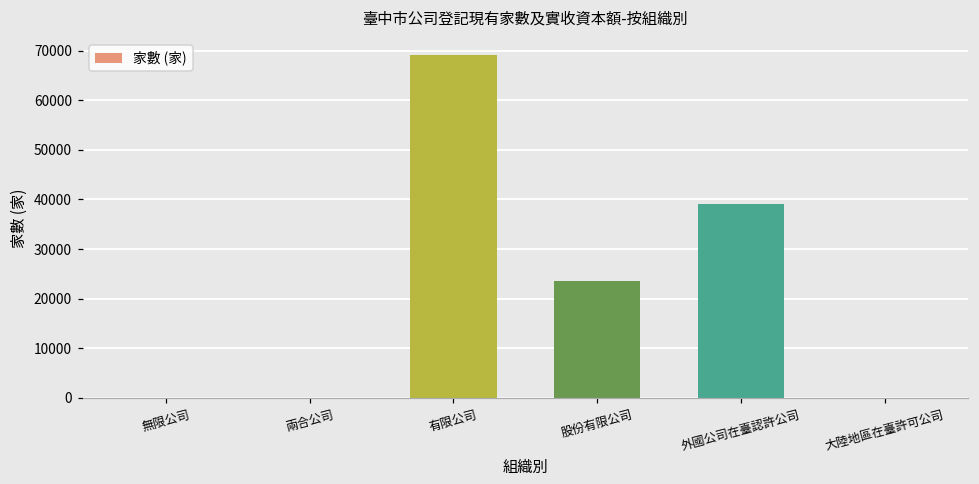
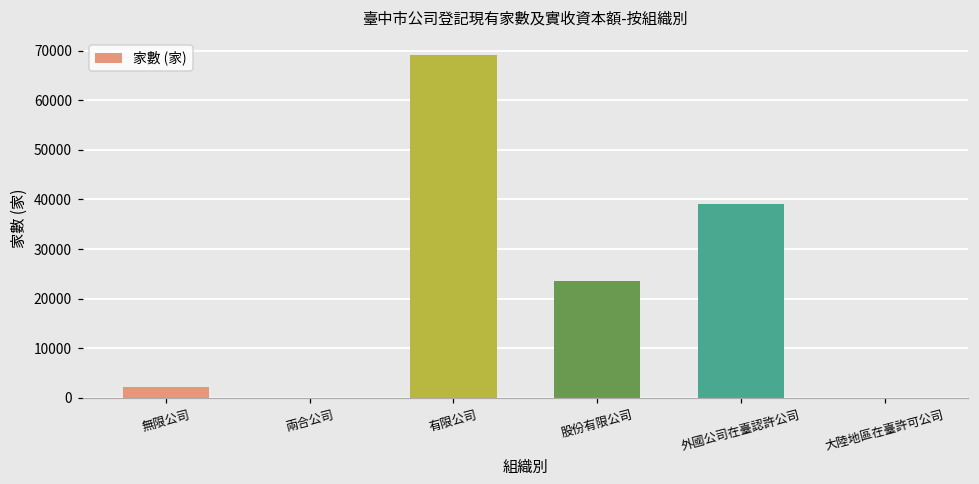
  {
-   "無限公司": 0,
+   "無限公司": 2000,
    "有限公司": 69000,
    "股份有限公司": 24000,
    "外國公司在臺認許公司": 39000
  }
